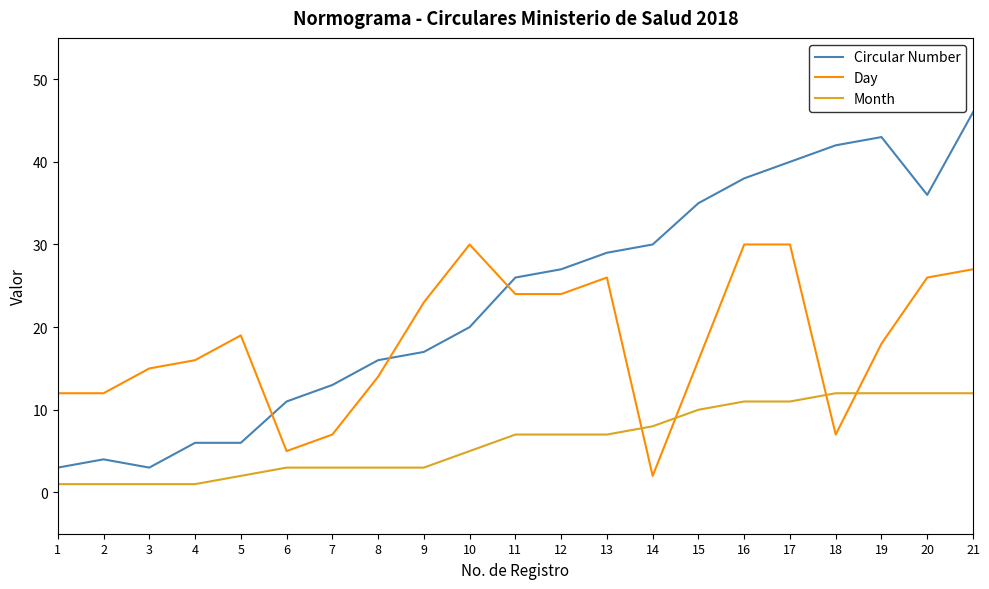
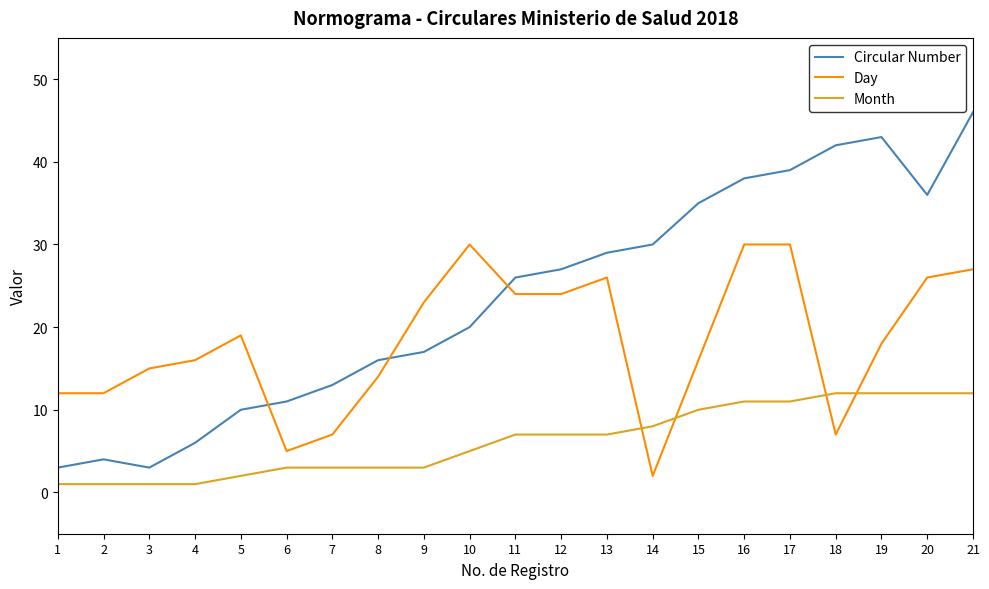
  {
    "Circular Number": {
      "1": 3,
      "2": 4,
      "3": 3,
      "4": 6,
-     "5": 6,
+     "5": 10,
      "6": 11,
      "7": 13,
      "8": 16,
      "9": 17,
      "10": 20,
      "11": 26,
      "12": 27,
      "13": 29,
      "14": 30,
      "15": 35,
      "16": 38,
-     "17": 40,
+     "17": 39,
      "18": 42,
      "19": 43,
      "20": 36,
      "21": 46
    }
  }
